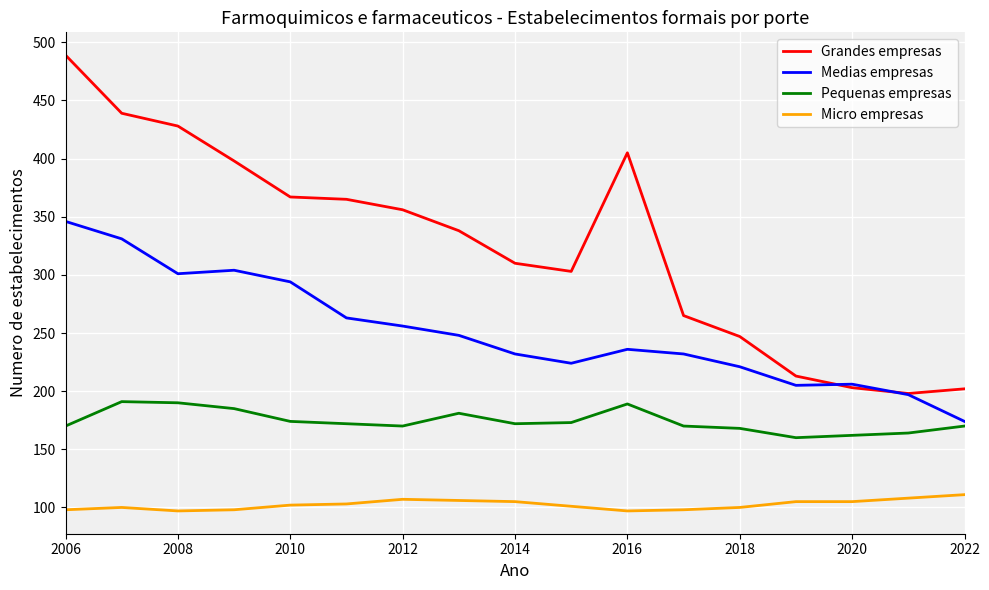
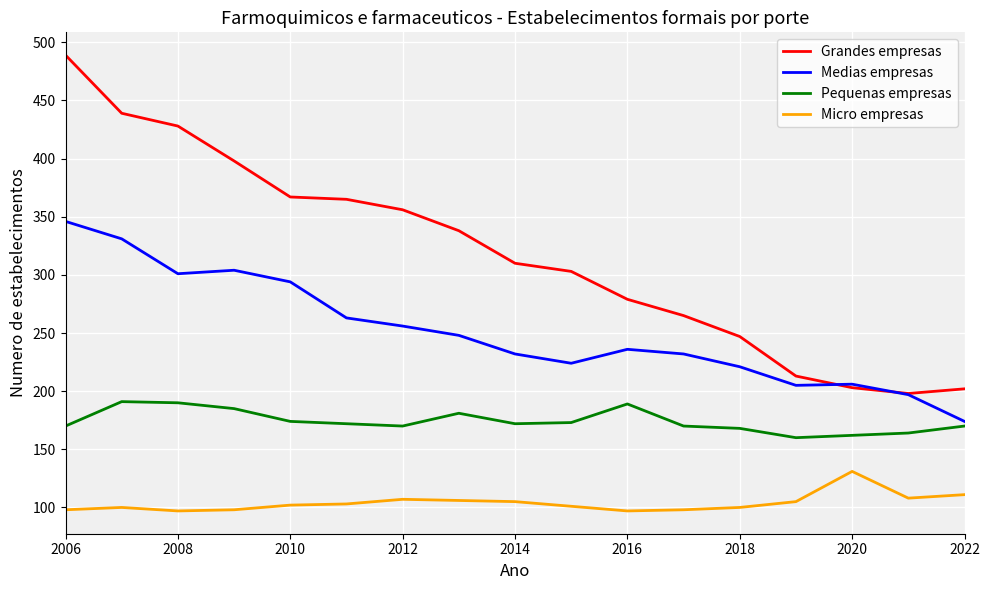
  {
    "Grandes empresas": {
      "2006": 489,
      "2008": 428,
      "2010": 367,
      "2012": 356,
      "2014": 310,
-     "2016": 405,
+     "2016": 279,
      "2018": 247,
      "2020": 203,
      "2022": 202
    },
    "Medias empresas": {
      "2006": 346,
      "2008": 301,
      "2010": 294,
      "2012": 256,
      "2014": 232,
      "2016": 236,
      "2018": 221,
      "2020": 206,
      "2022": 174
    },
    "Pequenas empresas": {
      "2006": 170,
      "2008": 190,
      "2010": 174,
      "2012": 170,
      "2014": 172,
      "2016": 189,
      "2018": 168,
      "2020": 162,
      "2022": 170
    },
    "Micro empresas": {
      "2006": 98,
      "2008": 97,
      "2010": 102,
      "2012": 107,
      "2014": 105,
      "2016": 97,
      "2018": 100,
-     "2020": 105,
+     "2020": 131,
      "2022": 111
    }
  }
